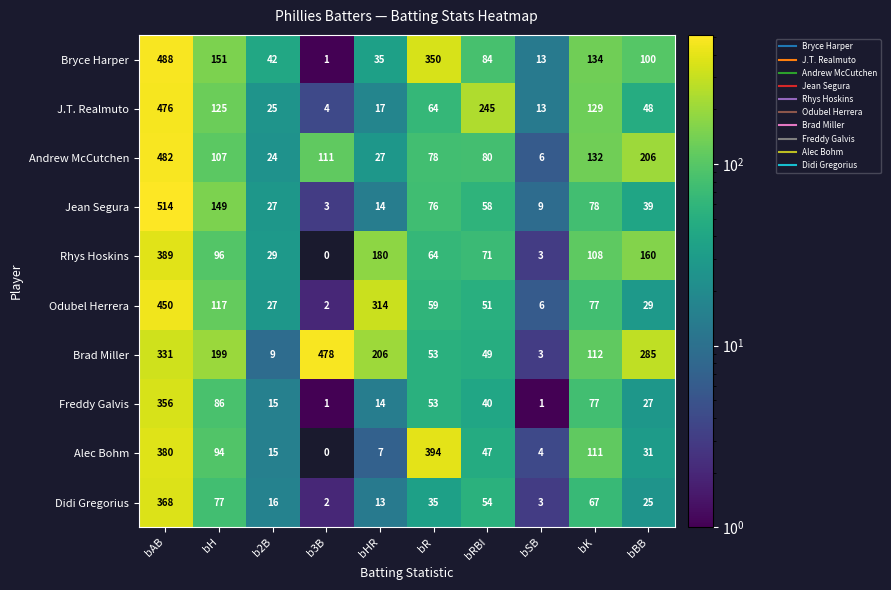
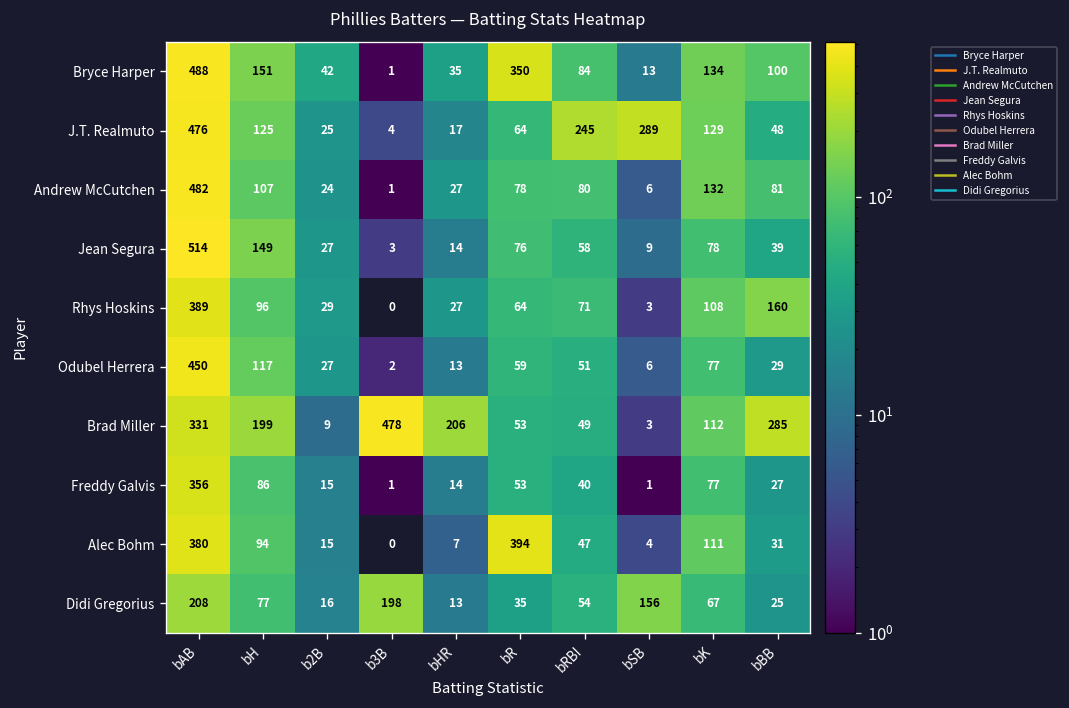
  {
    "Bryce Harper": {
      "bAB": 488,
      "bH": 151,
      "b2B": 42,
      "b3B": 1,
      "bHR": 35,
      "bR": 350,
      "bRBI": 84,
      "bSB": 13,
      "bK": 134,
      "bBB": 100
    },
    "J.T. Realmuto": {
      "bAB": 476,
      "bH": 125,
      "b2B": 25,
      "b3B": 4,
      "bHR": 17,
      "bR": 64,
      "bRBI": 245,
-     "bSB": 13,
+     "bSB": 289,
      "bK": 129,
      "bBB": 48
    },
    "Andrew McCutchen": {
      "bAB": 482,
      "bH": 107,
      "b2B": 24,
-     "b3B": 111,
+     "b3B": 1,
      "bHR": 27,
      "bR": 78,
      "bRBI": 80,
      "bSB": 6,
      "bK": 132,
-     "bBB": 206
+     "bBB": 81
    },
    "Jean Segura": {
      "bAB": 514,
      "bH": 149,
      "b2B": 27,
      "b3B": 3,
      "bHR": 14,
      "bR": 76,
      "bRBI": 58,
      "bSB": 9,
      "bK": 78,
      "bBB": 39
    },
    "Rhys Hoskins": {
      "bAB": 389,
      "bH": 96,
      "b2B": 29,
      "b3B": 0,
-     "bHR": 180,
+     "bHR": 27,
      "bR": 64,
      "bRBI": 71,
      "bSB": 3,
      "bK": 108,
      "bBB": 160
    },
    "Odubel Herrera": {
      "bAB": 450,
      "bH": 117,
      "b2B": 27,
      "b3B": 2,
-     "bHR": 314,
+     "bHR": 13,
      "bR": 59,
      "bRBI": 51,
      "bSB": 6,
      "bK": 77,
      "bBB": 29
    },
    "Brad Miller": {
      "bAB": 331,
      "bH": 199,
      "b2B": 9,
      "b3B": 478,
      "bHR": 206,
      "bR": 53,
      "bRBI": 49,
      "bSB": 3,
      "bK": 112,
      "bBB": 285
    },
    "Freddy Galvis": {
      "bAB": 356,
      "bH": 86,
      "b2B": 15,
      "b3B": 1,
      "bHR": 14,
      "bR": 53,
      "bRBI": 40,
      "bSB": 1,
      "bK": 77,
      "bBB": 27
    },
    "Alec Bohm": {
      "bAB": 380,
      "bH": 94,
      "b2B": 15,
      "b3B": 0,
      "bHR": 7,
      "bR": 394,
      "bRBI": 47,
      "bSB": 4,
      "bK": 111,
      "bBB": 31
    },
    "Didi Gregorius": {
-     "bAB": 368,
+     "bAB": 208,
      "bH": 77,
      "b2B": 16,
-     "b3B": 2,
+     "b3B": 198,
      "bHR": 13,
      "bR": 35,
      "bRBI": 54,
-     "bSB": 3,
+     "bSB": 156,
      "bK": 67,
      "bBB": 25
    }
  }
